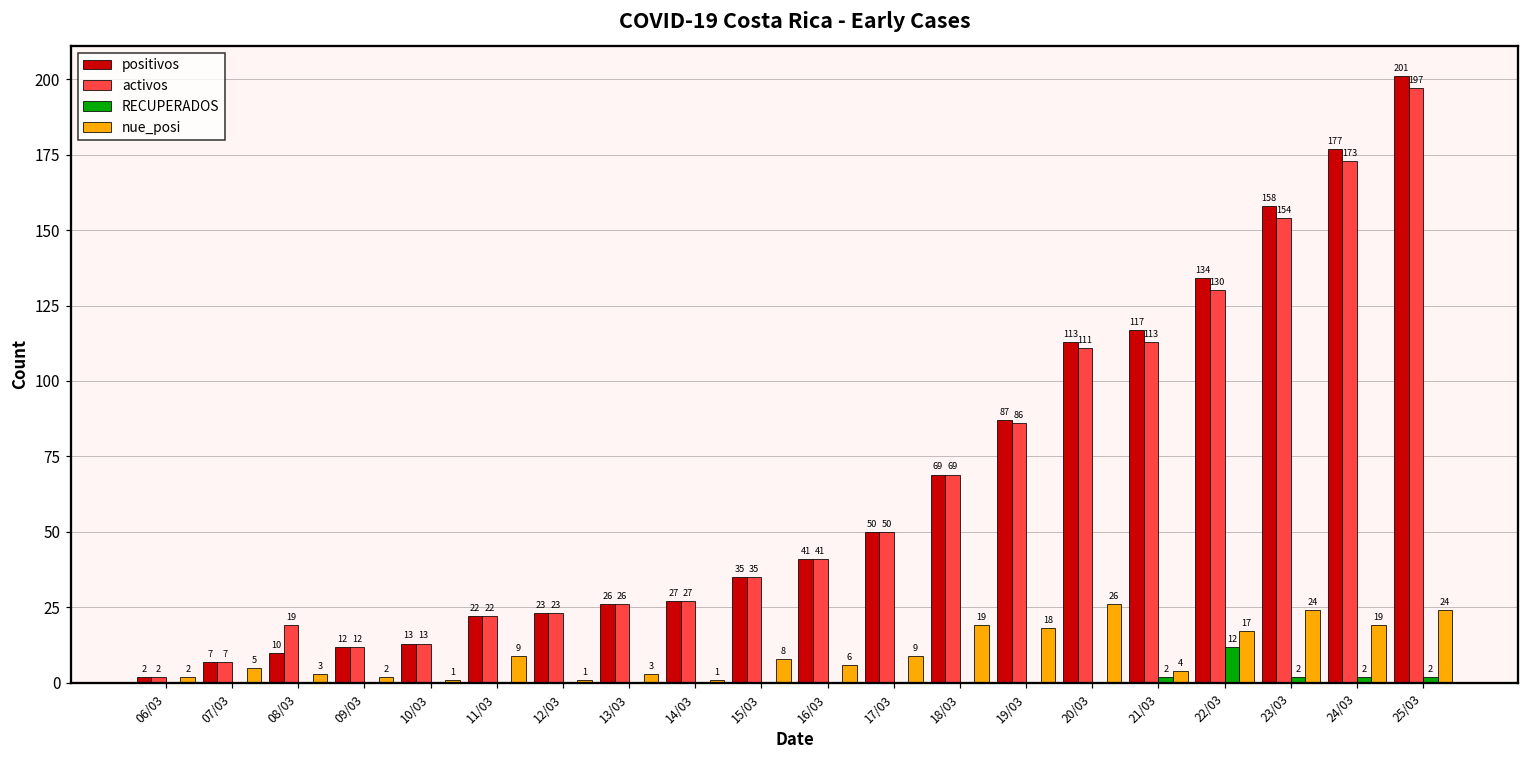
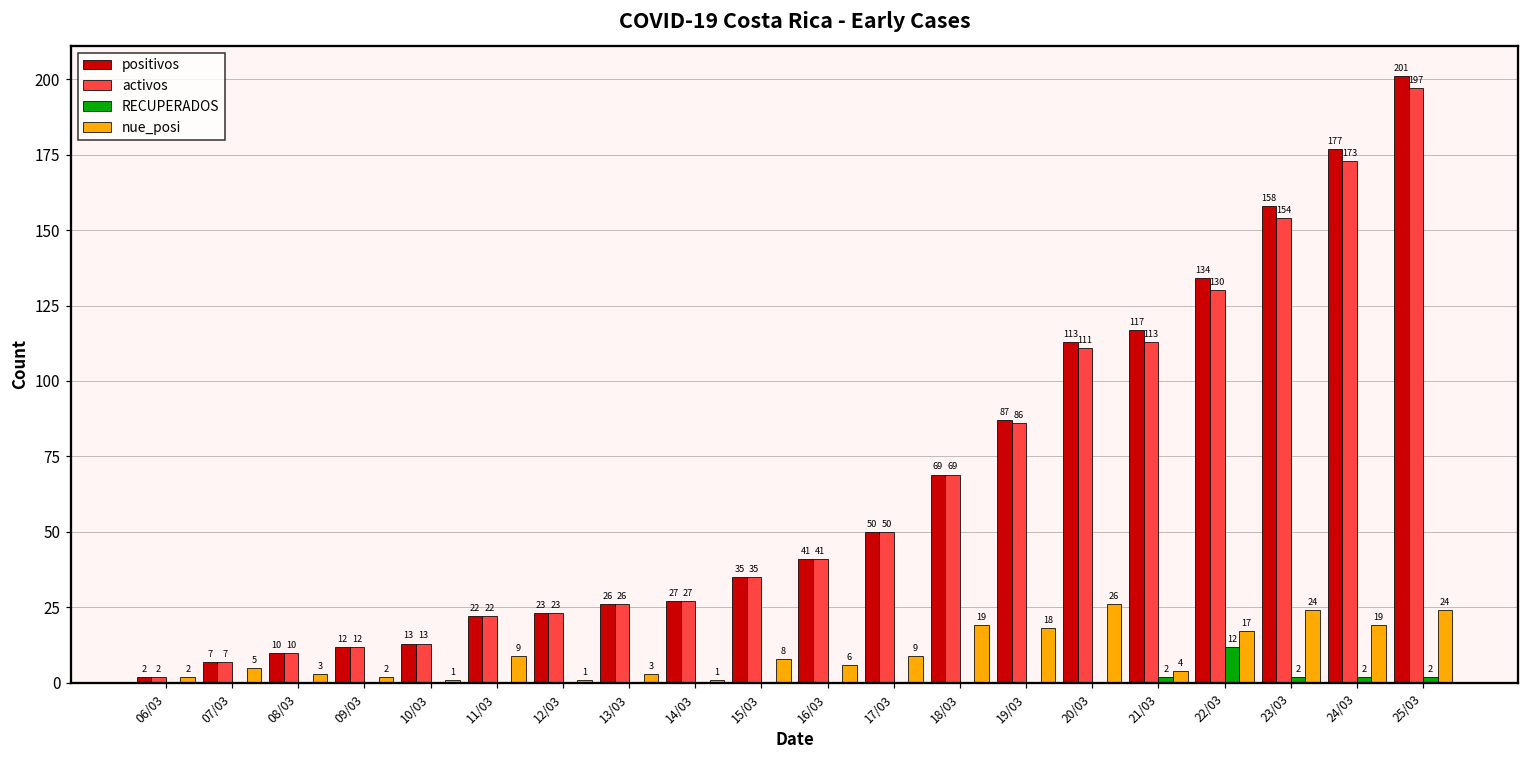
  {
    "positivos": {
      "06/03": 2,
      "07/03": 7,
      "08/03": 10,
      "09/03": 12,
      "10/03": 13,
      "11/03": 22,
      "12/03": 23,
      "13/03": 26,
      "14/03": 27,
      "15/03": 35,
      "16/03": 41,
      "17/03": 50,
      "18/03": 69,
      "19/03": 87,
      "20/03": 113,
      "21/03": 117,
      "22/03": 134,
      "23/03": 158,
      "24/03": 177,
      "25/03": 201
    },
    "activos": {
      "06/03": 2,
      "07/03": 7,
-     "08/03": 19,
+     "08/03": 10,
      "09/03": 12,
      "10/03": 13,
      "11/03": 22,
      "12/03": 23,
      "13/03": 26,
      "14/03": 27,
      "15/03": 35,
      "16/03": 41,
      "17/03": 50,
      "18/03": 69,
      "19/03": 86,
      "20/03": 111,
      "21/03": 113,
      "22/03": 130,
      "23/03": 154,
      "24/03": 173,
      "25/03": 197
    },
    "RECUPERADOS": {
      "21/03": 2,
      "22/03": 12,
      "23/03": 2,
      "24/03": 2,
      "25/03": 2
    },
    "nue_posi": {
      "06/03": 2,
      "07/03": 5,
      "08/03": 3,
      "09/03": 2,
      "10/03": 1,
      "11/03": 9,
      "12/03": 1,
      "13/03": 3,
      "14/03": 1,
      "15/03": 8,
      "16/03": 6,
      "17/03": 9,
      "18/03": 19,
      "19/03": 18,
      "20/03": 26,
      "21/03": 4,
      "22/03": 17,
      "23/03": 24,
      "24/03": 19,
      "25/03": 24
    }
  }
